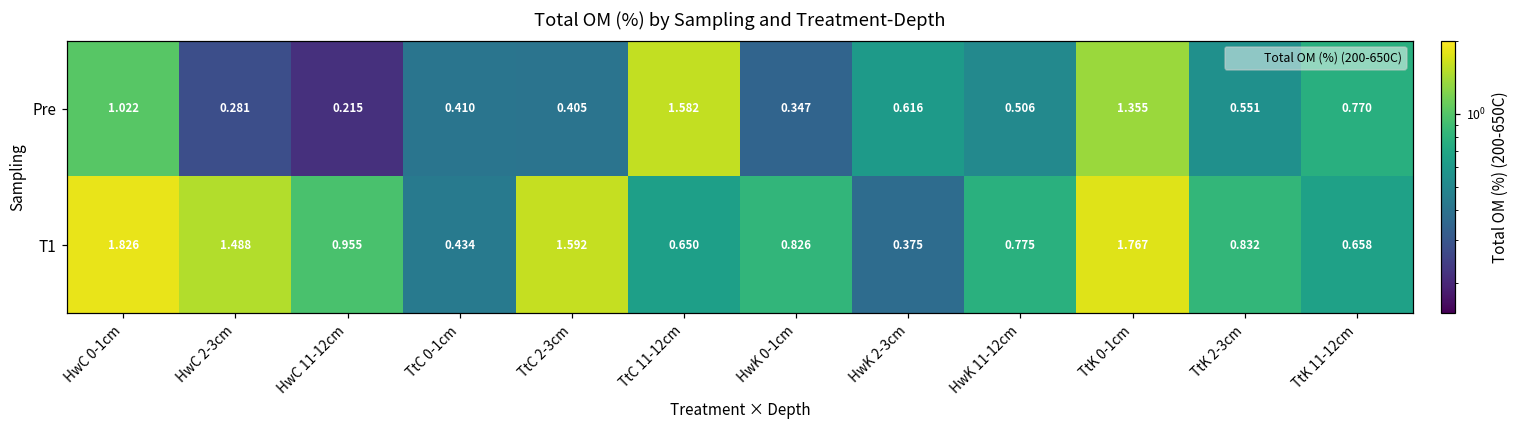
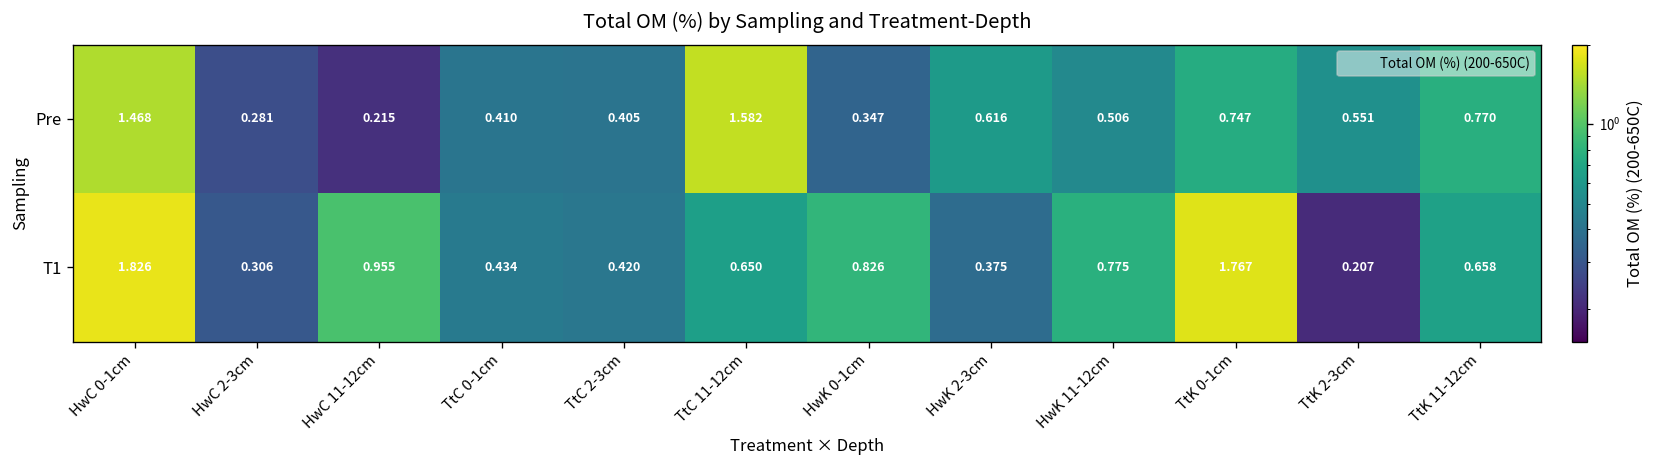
  {
    "Pre": {
-     "HwC 0-1cm": 1.022,
+     "HwC 0-1cm": 1.468,
      "HwC 2-3cm": 0.281,
      "HwC 11-12cm": 0.215,
      "TtC 0-1cm": 0.410,
      "TtC 2-3cm": 0.405,
      "TtC 11-12cm": 1.582,
      "HwK 0-1cm": 0.347,
      "HwK 2-3cm": 0.616,
      "HwK 11-12cm": 0.506,
-     "TtK 0-1cm": 1.355,
+     "TtK 0-1cm": 0.747,
      "TtK 2-3cm": 0.551,
      "TtK 11-12cm": 0.770
    },
    "T1": {
      "HwC 0-1cm": 1.826,
-     "HwC 2-3cm": 1.488,
+     "HwC 2-3cm": 0.306,
      "HwC 11-12cm": 0.955,
      "TtC 0-1cm": 0.434,
-     "TtC 2-3cm": 1.592,
+     "TtC 2-3cm": 0.420,
      "TtC 11-12cm": 0.650,
      "HwK 0-1cm": 0.826,
      "HwK 2-3cm": 0.375,
      "HwK 11-12cm": 0.775,
      "TtK 0-1cm": 1.767,
-     "TtK 2-3cm": 0.832,
+     "TtK 2-3cm": 0.207,
      "TtK 11-12cm": 0.658
    }
  }
